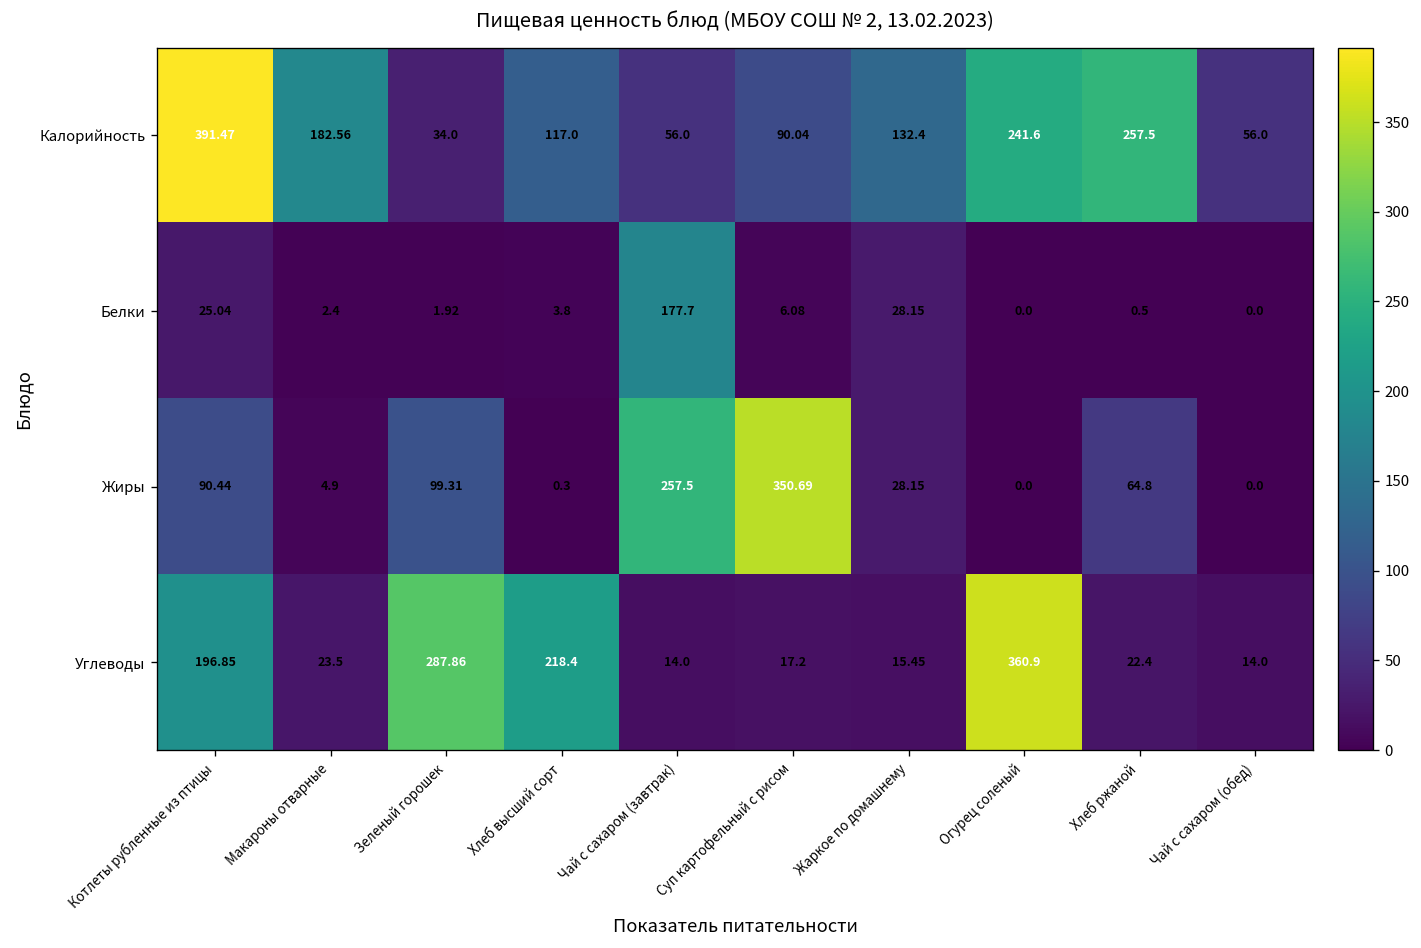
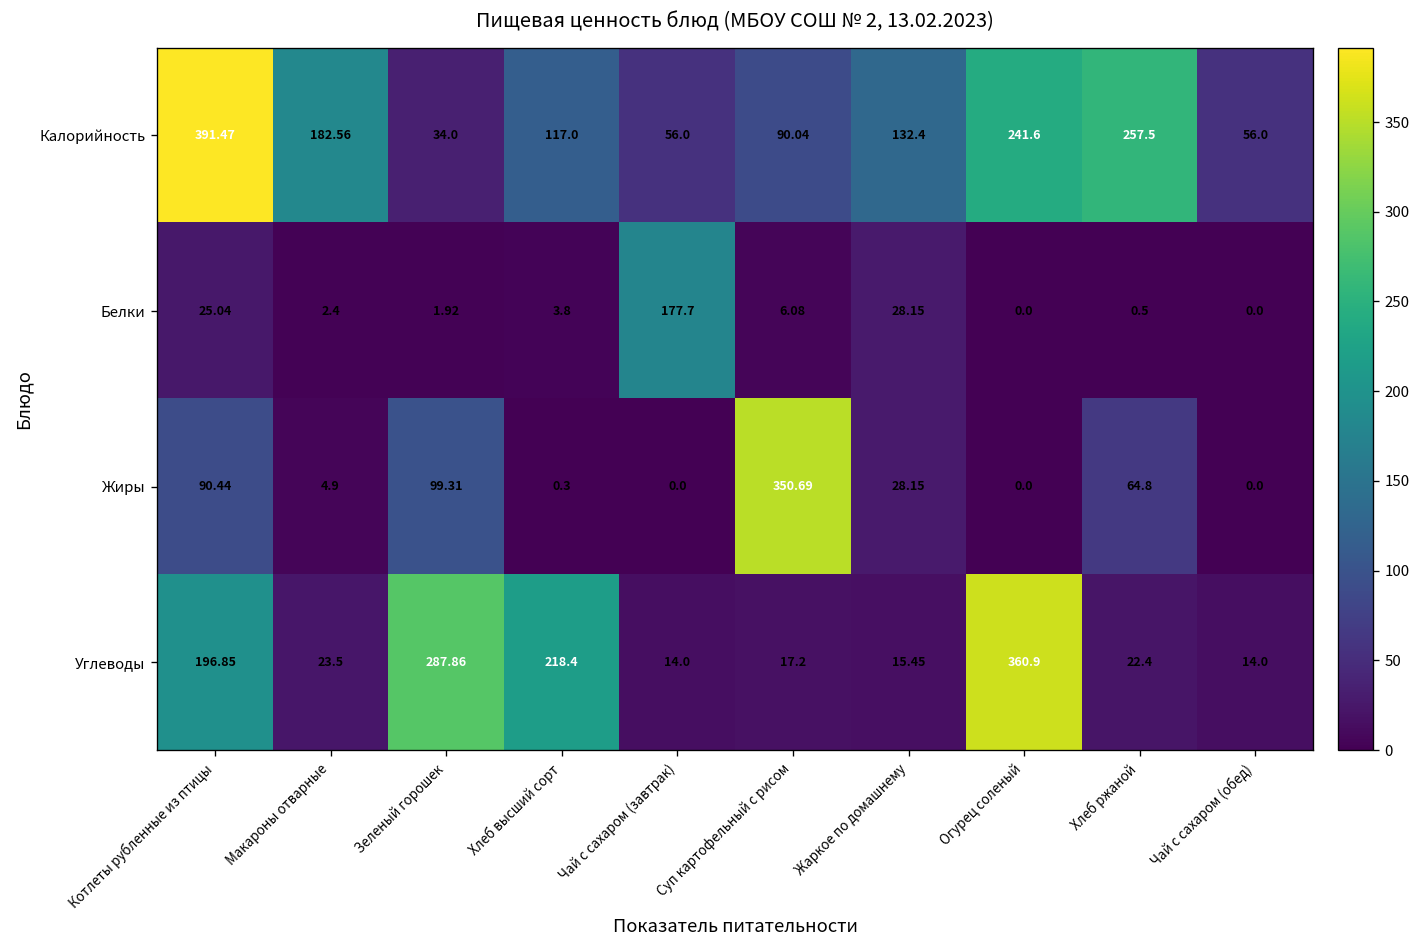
  {
    "Калорийность": {
      "Котлеты рубленные из птицы": 391.47,
      "Макароны отварные": 182.56,
      "Зеленый горошек": 34.0,
      "Хлеб высший сорт": 117.0,
      "Чай с сахаром (завтрак)": 56.0,
      "Суп картофельный с рисом": 90.04,
      "Жаркое по домашнему": 132.4,
      "Огурец соленый": 241.6,
      "Хлеб ржаной": 257.5,
      "Чай с сахаром (обед)": 56.0
    },
    "Белки": {
      "Котлеты рубленные из птицы": 25.04,
      "Макароны отварные": 2.4,
      "Зеленый горошек": 1.92,
      "Хлеб высший сорт": 3.8,
      "Чай с сахаром (завтрак)": 177.7,
      "Суп картофельный с рисом": 6.08,
      "Жаркое по домашнему": 28.15,
      "Огурец соленый": 0.0,
      "Хлеб ржаной": 0.5,
      "Чай с сахаром (обед)": 0.0
    },
    "Жиры": {
      "Котлеты рубленные из птицы": 90.44,
      "Макароны отварные": 4.9,
      "Зеленый горошек": 99.31,
      "Хлеб высший сорт": 0.3,
-     "Чай с сахаром (завтрак)": 257.5,
+     "Чай с сахаром (завтрак)": 0.0,
      "Суп картофельный с рисом": 350.69,
      "Жаркое по домашнему": 28.15,
      "Огурец соленый": 0.0,
      "Хлеб ржаной": 64.8,
      "Чай с сахаром (обед)": 0.0
    },
    "Углеводы": {
      "Котлеты рубленные из птицы": 196.85,
      "Макароны отварные": 23.5,
      "Зеленый горошек": 287.86,
      "Хлеб высший сорт": 218.4,
      "Чай с сахаром (завтрак)": 14.0,
      "Суп картофельный с рисом": 17.2,
      "Жаркое по домашнему": 15.45,
      "Огурец соленый": 360.9,
      "Хлеб ржаной": 22.4,
      "Чай с сахаром (обед)": 14.0
    }
  }
